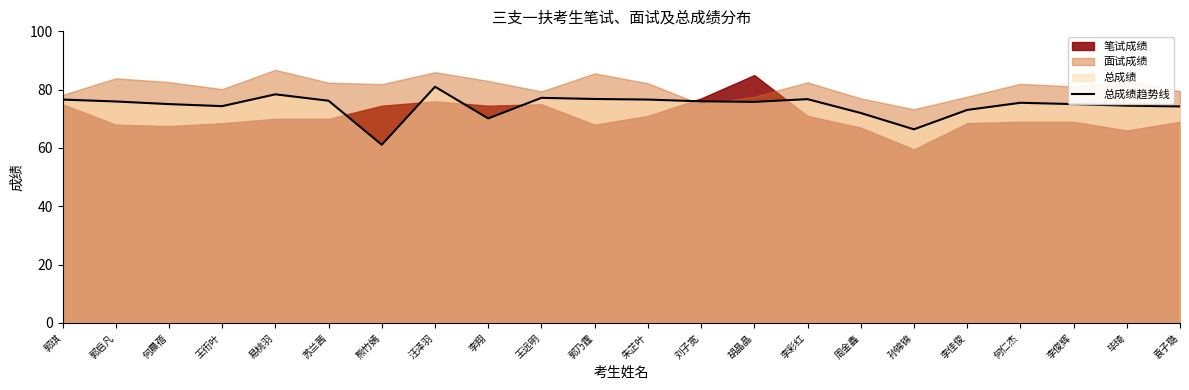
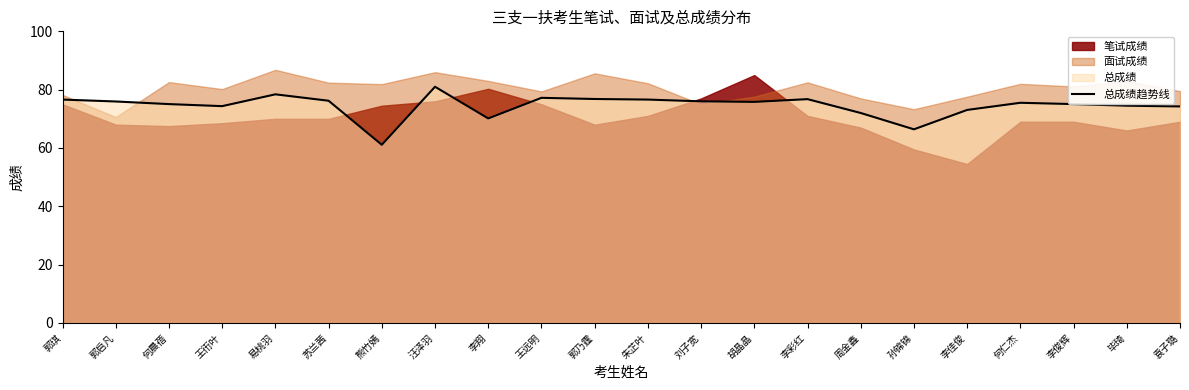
  {
    "笔试成绩": {
      "郭琪": 75,
      "郭启凡": 68,
      "何晨蓓": 68,
      "王衎叶": 69,
      "易桃羽": 70,
      "苏兰茜": 70,
      "熊竹嫣": 75,
      "汪泽羽": 76,
-     "李翔": 75,
+     "李翔": 80,
      "王远明": 75,
      "郭乃霆": 68,
      "朱芷叶": 71,
      "刘子宽": 77,
      "胡晶晶": 85,
      "李彩红": 71,
      "周金鑫": 67,
      "孙锦锦": 60,
-     "李佳俊": 69,
+     "李佳俊": 55,
      "何仁杰": 69,
      "李俊辉": 69,
      "毕琦": 66,
      "袁子璐": 69
    },
    "面试成绩": {
      "郭琪": 78,
-     "郭启凡": 84,
+     "郭启凡": 71,
      "何晨蓓": 83,
      "王衎叶": 80,
      "易桃羽": 87,
      "苏兰茜": 82,
      "熊竹嫣": 82,
      "汪泽羽": 86,
      "李翔": 83,
      "王远明": 79,
      "郭乃霆": 86,
      "朱芷叶": 82,
      "刘子宽": 75,
      "胡晶晶": 78,
      "李彩红": 83,
      "周金鑫": 77,
      "孙锦锦": 73,
      "李佳俊": 78,
      "何仁杰": 82,
      "袁子璐": 80
    },
    "总成绩": {
      "郭琪": 77,
      "郭启凡": 76,
      "何晨蓓": 75,
      "王衎叶": 74,
      "易桃羽": 78,
      "苏兰茜": 76,
      "熊竹嫣": 61,
      "汪泽羽": 81,
      "李翔": 70,
      "王远明": 77,
      "郭乃霆": 77,
      "朱芷叶": 77,
      "刘子宽": 76,
      "胡晶晶": 76,
      "李彩红": 77,
      "周金鑫": 72,
      "孙锦锦": 66,
      "李佳俊": 73,
      "何仁杰": 76,
      "李俊辉": 75,
      "毕琦": 75,
      "袁子璐": 74
    }
  }
